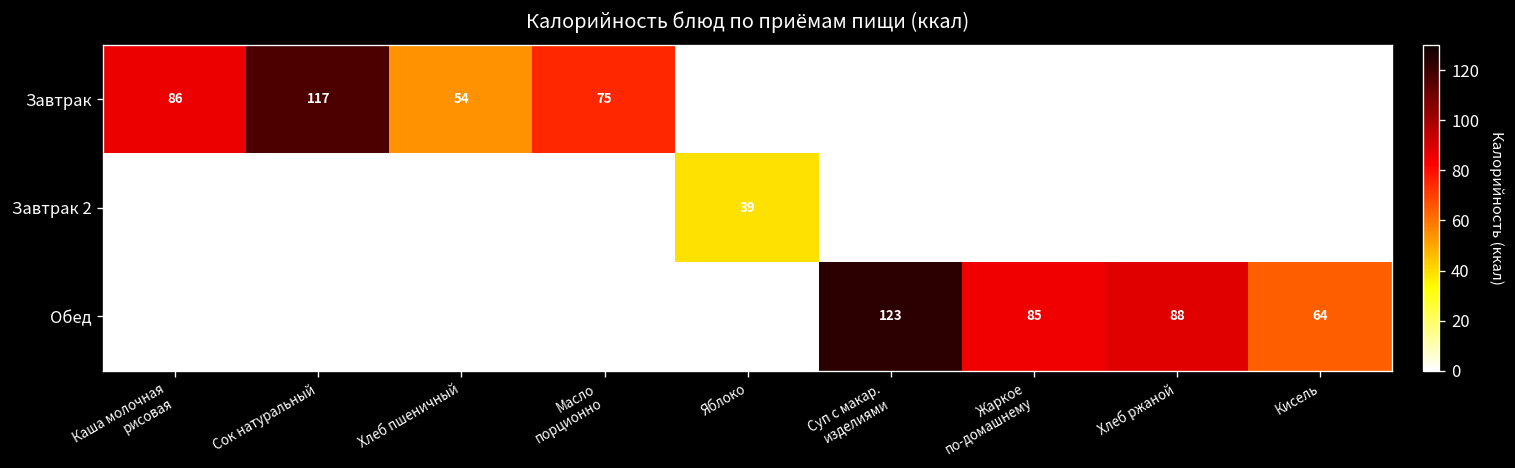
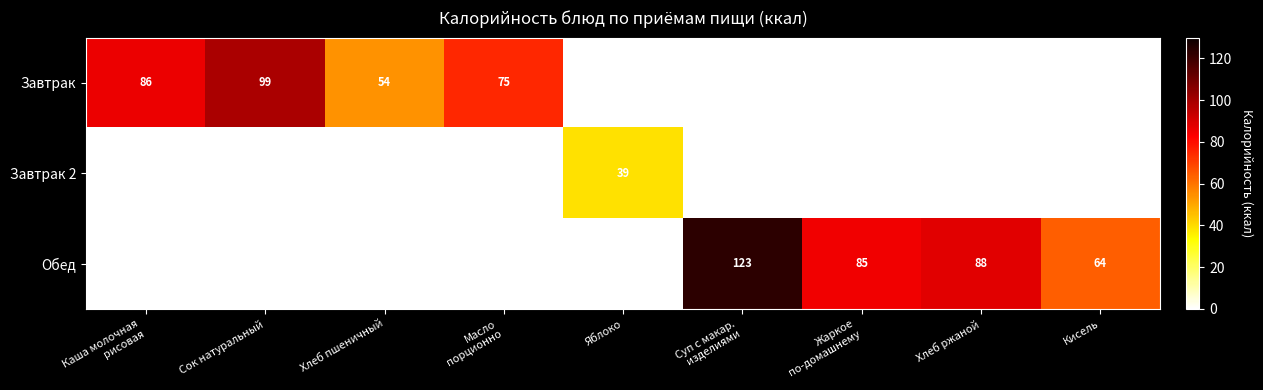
  {
    "Завтрак": {
      "Каша молочная рисовая": 86,
-     "Сок натуральный": 117,
+     "Сок натуральный": 99,
      "Хлеб пшеничный": 54,
      "Масло порционно": 75
    },
    "Завтрак 2": {
      "Яблоко": 39
    },
    "Обед": {
      "Суп с макар. изделиями": 123,
      "Жаркое по-домашнему": 85,
      "Хлеб ржаной": 88,
      "Кисель": 64
    }
  }
